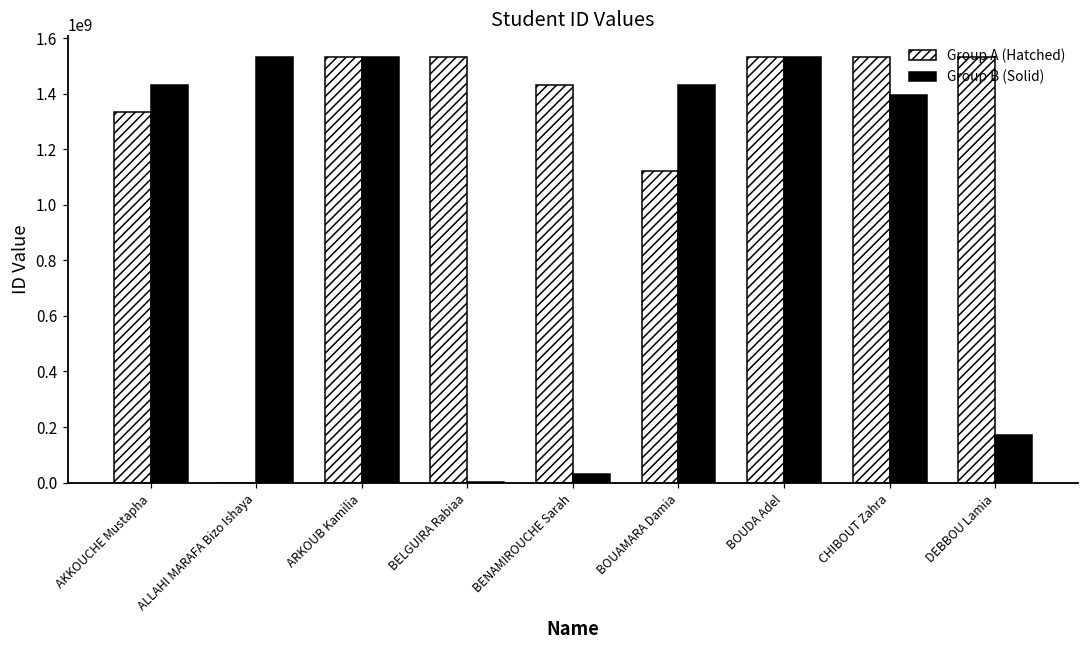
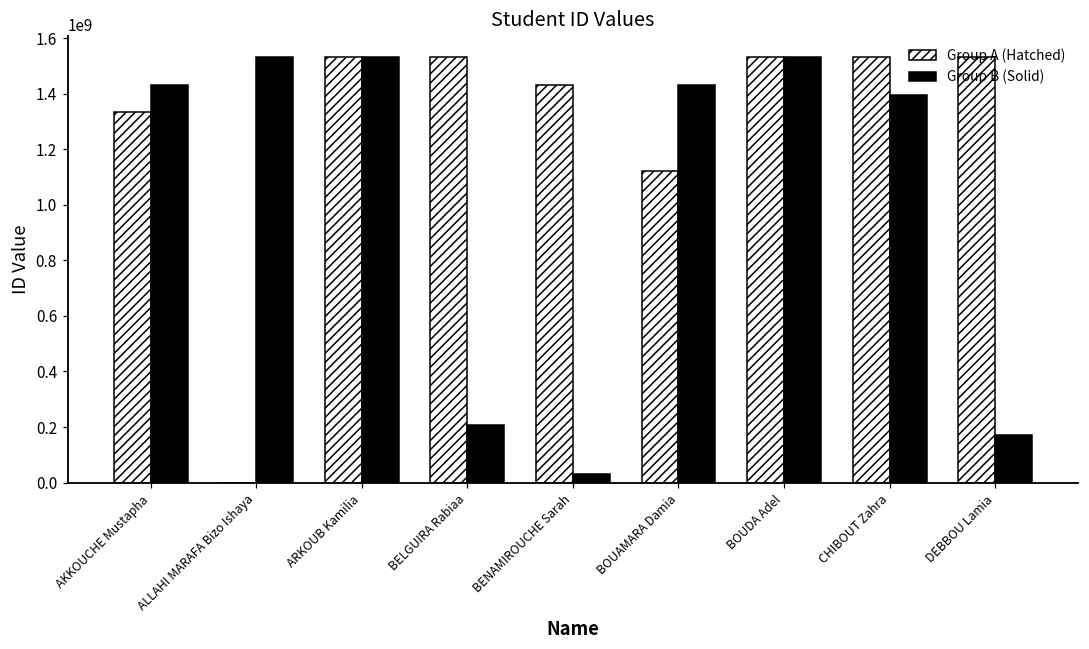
  {
    "Group A (Hatched)": {
      "AKKOUCHE Mustapha": 1330000000,
      "ARKOUB Kamilia": 1530000000,
      "BELGUIRA Rabiaa": 1530000000,
      "BENAMIROUCHE Sarah": 1430000000,
      "BOUAMARA Damia": 1120000000,
      "BOUDA Adel": 1530000000,
      "CHIBOUT Zahra": 1530000000,
      "DEBBOU Lamia": 1530000000
    },
    "Group B (Solid)": {
      "AKKOUCHE Mustapha": 1430000000,
      "ALLAHI MARAFA Bizo Ishaya": 1530000000,
      "ARKOUB Kamilia": 1530000000,
-     "BELGUIRA Rabiaa": 0,
+     "BELGUIRA Rabiaa": 210000000,
      "BENAMIROUCHE Sarah": 30000000,
      "BOUAMARA Damia": 1430000000,
      "BOUDA Adel": 1530000000,
      "CHIBOUT Zahra": 1390000000,
      "DEBBOU Lamia": 170000000
    }
  }
